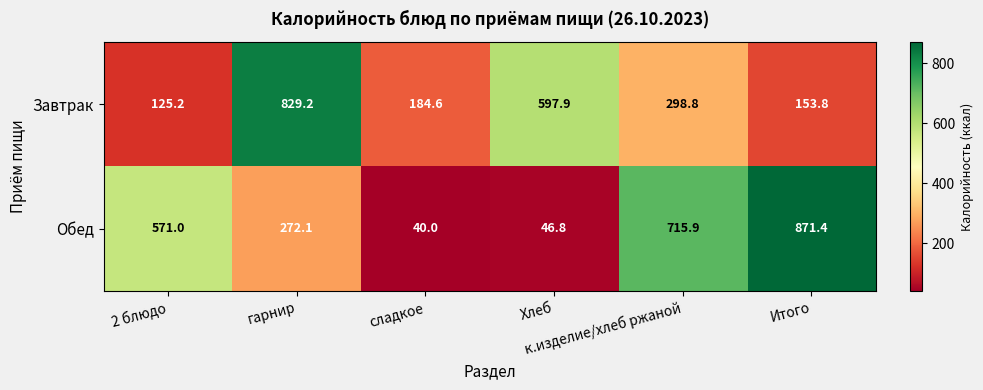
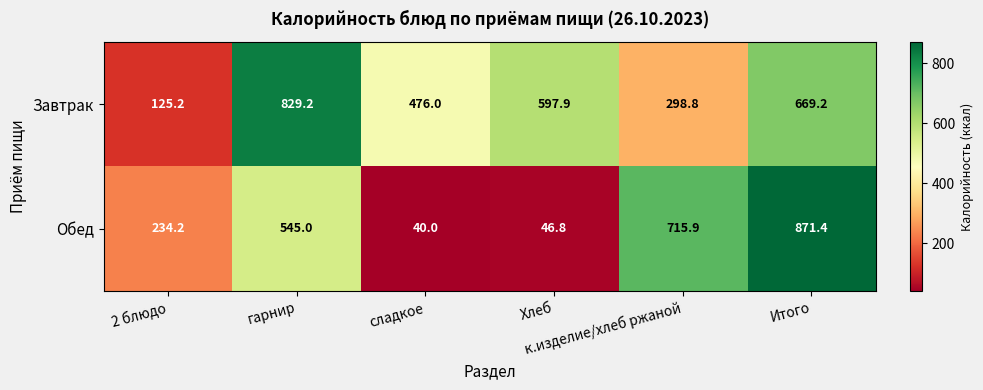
  {
    "Завтрак": {
      "2 блюдо": 125.2,
      "гарнир": 829.2,
-     "сладкое": 184.6,
+     "сладкое": 476.0,
      "Хлеб": 597.9,
      "к.изделие/хлеб ржаной": 298.8,
-     "Итого": 153.8
+     "Итого": 669.2
    },
    "Обед": {
-     "2 блюдо": 571.0,
-     "гарнир": 272.1,
+     "2 блюдо": 234.2,
+     "гарнир": 545.0,
      "сладкое": 40.0,
      "Хлеб": 46.8,
      "к.изделие/хлеб ржаной": 715.9,
      "Итого": 871.4
    }
  }
